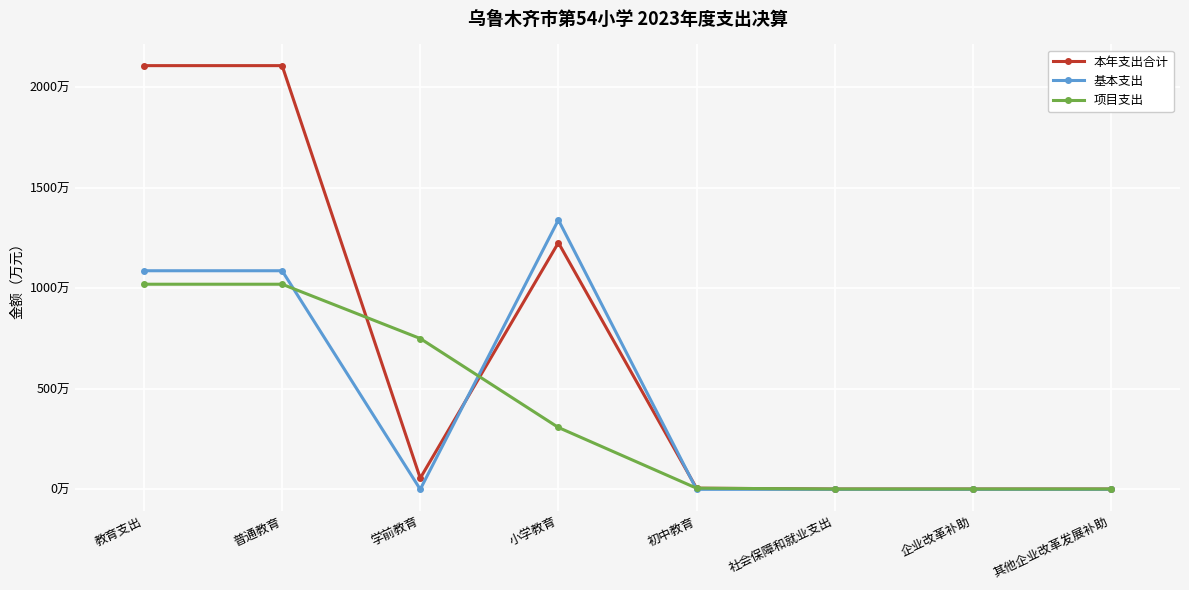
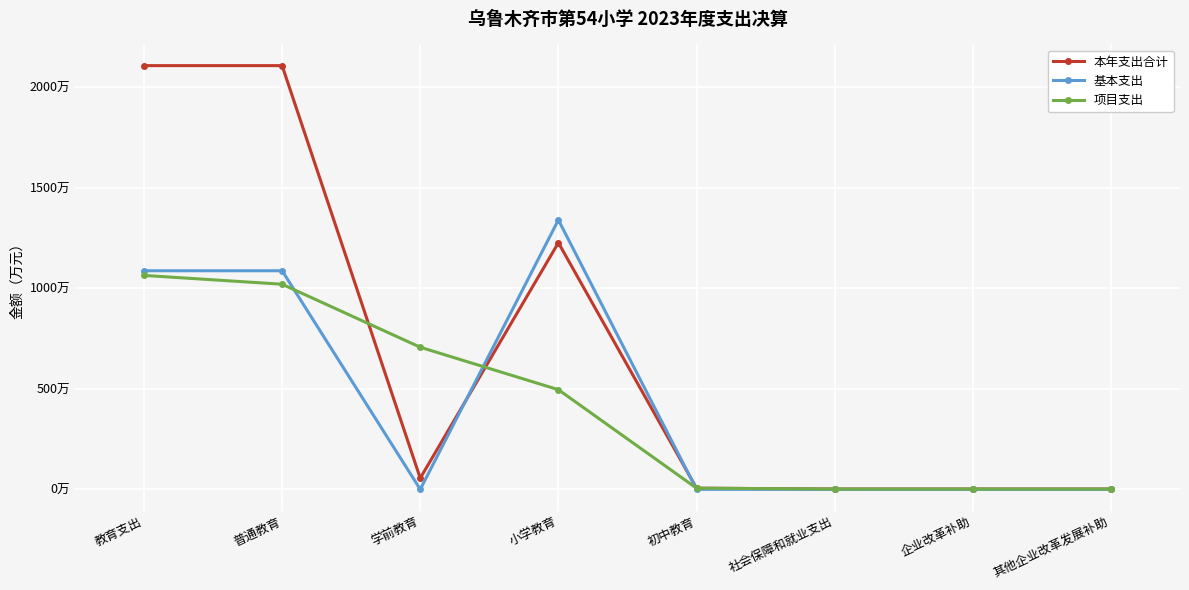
  {
    "本年支出合计": {
      "教育支出": "2110万",
      "普通教育": "2110万",
      "学前教育": "60万",
      "小学教育": "1230万"
    },
    "基本支出": {
      "教育支出": "1090万",
      "普通教育": "1090万",
      "学前教育": "0万",
      "小学教育": "1340万"
    },
    "项目支出": {
-     "教育支出": "1020万",
+     "教育支出": "1060万",
      "普通教育": "1020万",
-     "学前教育": "750万",
-     "小学教育": "310万"
+     "学前教育": "710万",
+     "小学教育": "500万"
    }
  }
